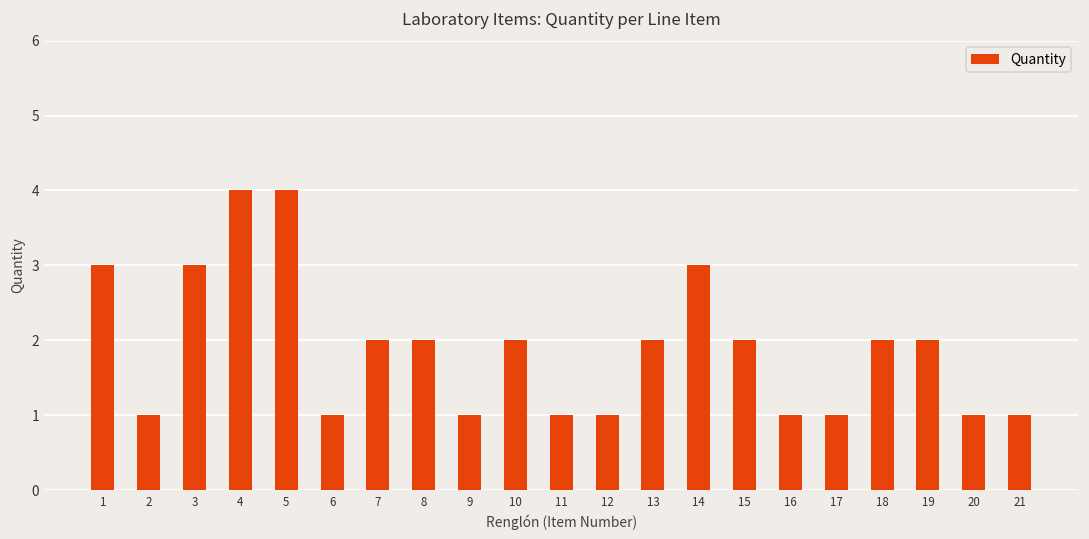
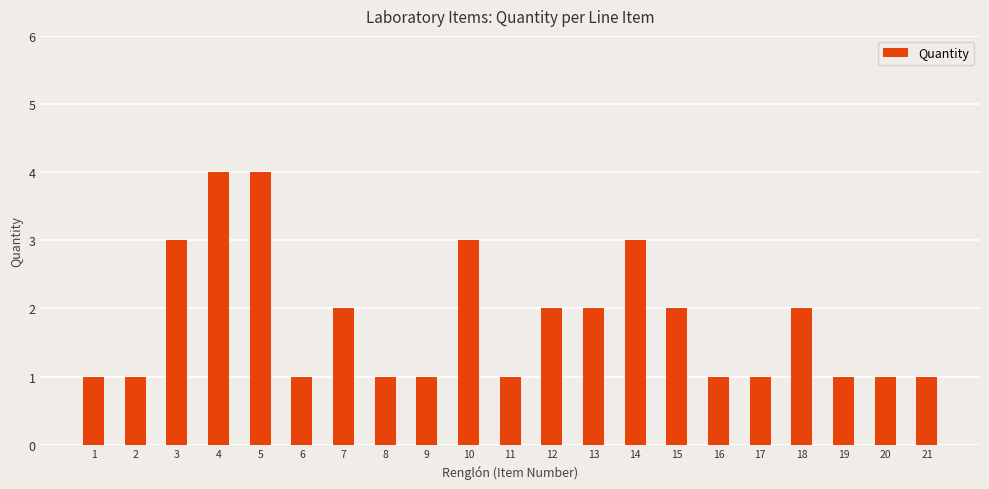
  {
-   "1": 3,
+   "1": 1,
    "2": 1,
    "3": 3,
    "4": 4,
    "5": 4,
    "6": 1,
    "7": 2,
-   "8": 2,
+   "8": 1,
    "9": 1,
-   "10": 2,
+   "10": 3,
    "11": 1,
-   "12": 1,
+   "12": 2,
    "13": 2,
    "14": 3,
    "15": 2,
    "16": 1,
    "17": 1,
    "18": 2,
-   "19": 2,
+   "19": 1,
    "20": 1,
    "21": 1
  }
